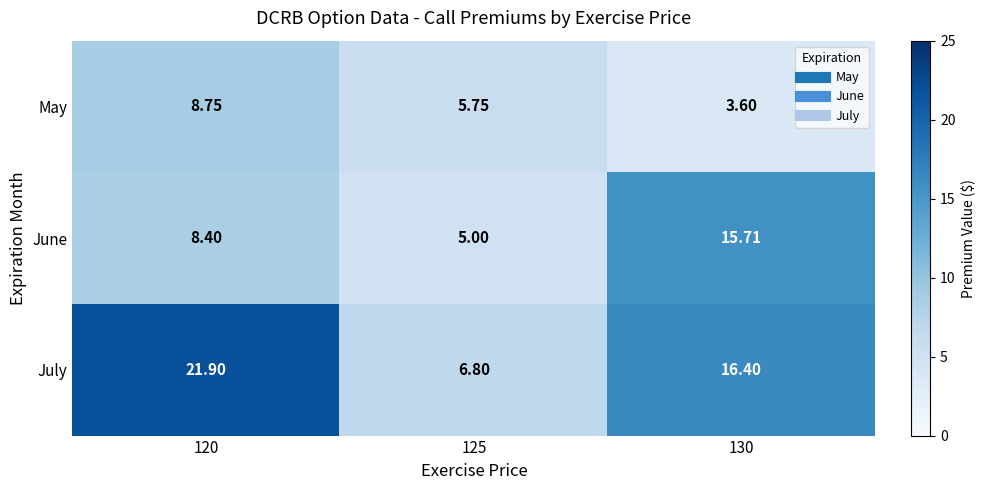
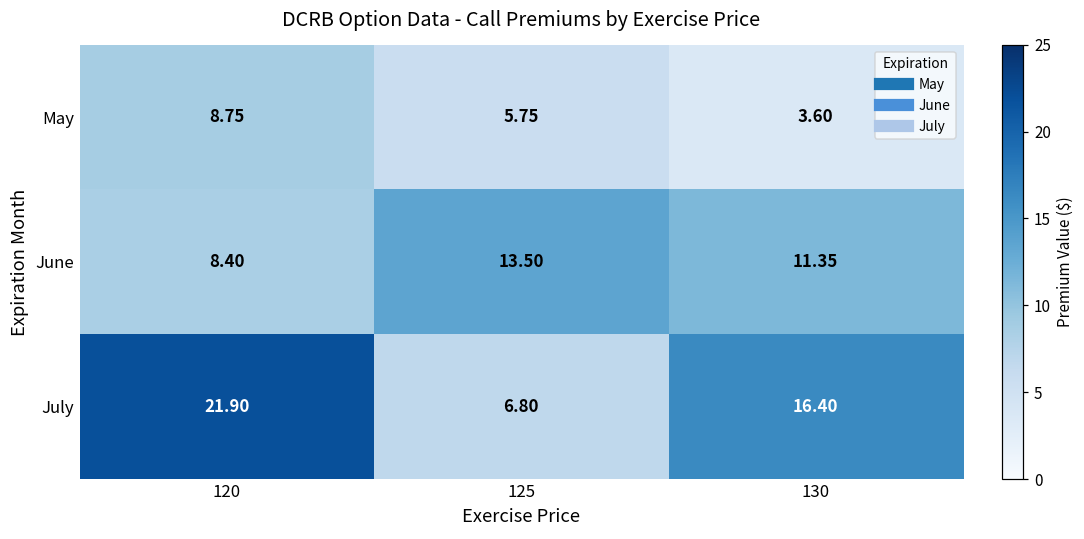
  {
    "May": {
      "120": 8.75,
      "125": 5.75,
      "130": 3.60
    },
    "June": {
      "120": 8.40,
-     "125": 5.00,
-     "130": 15.71
+     "125": 13.50,
+     "130": 11.35
    },
    "July": {
      "120": 21.90,
      "125": 6.80,
      "130": 16.40
    }
  }
